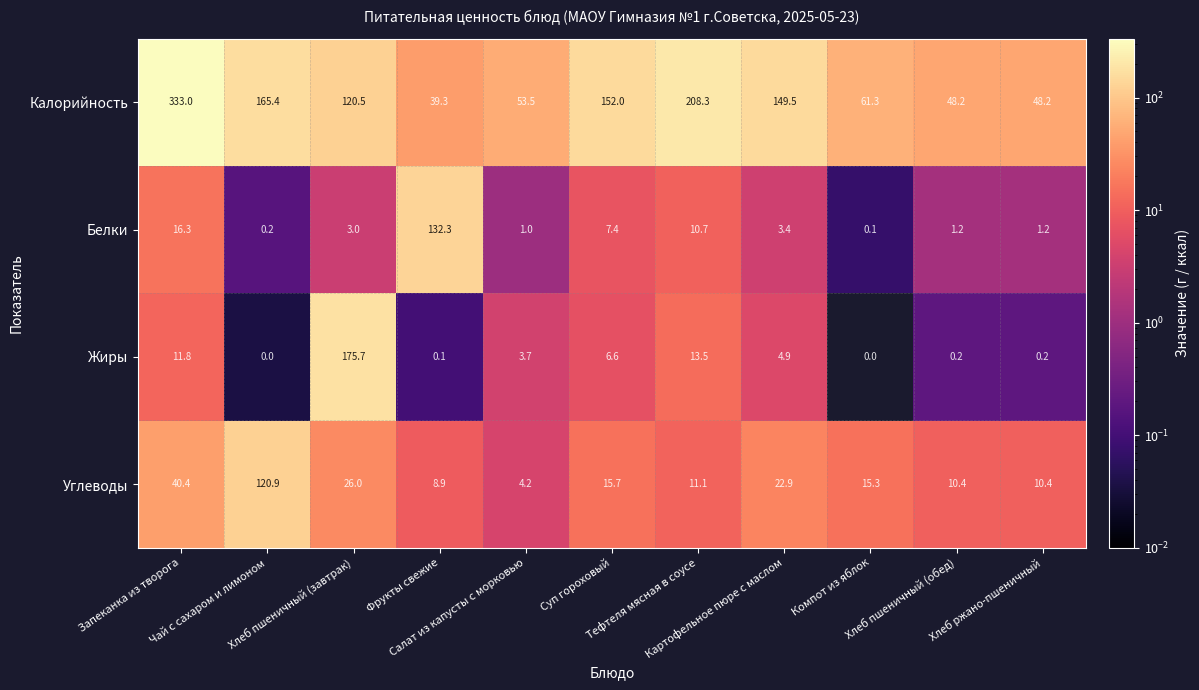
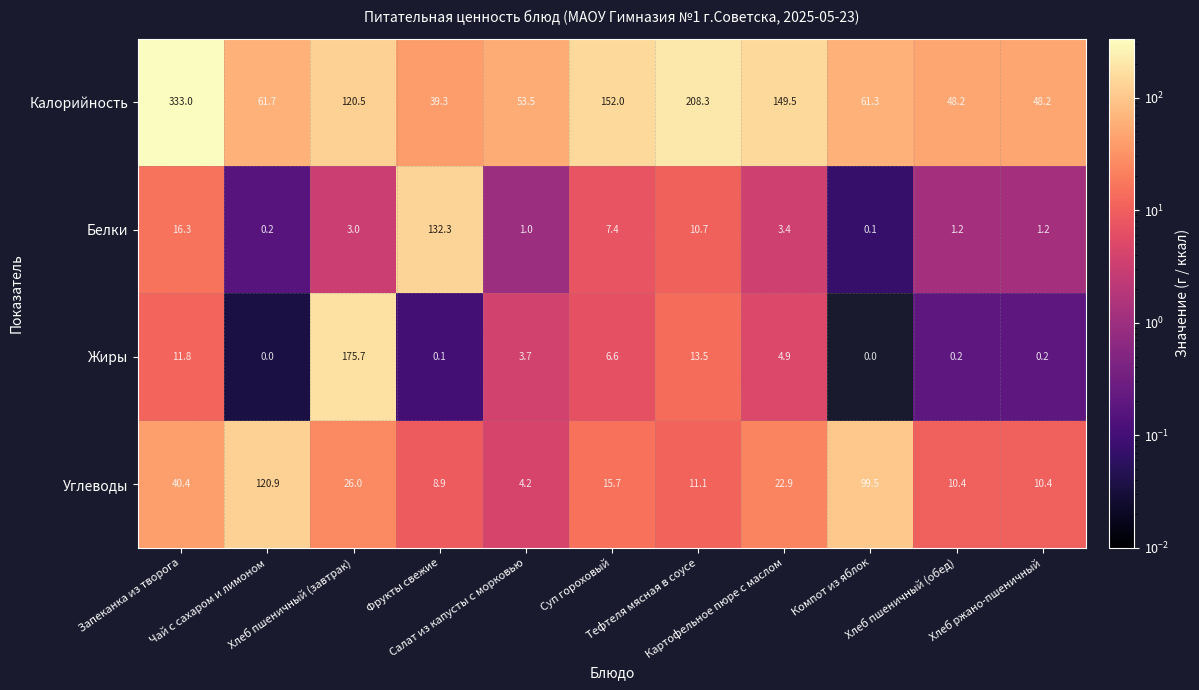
  {
    "Калорийность": {
      "Запеканка из творога": 333.0,
-     "Чай с сахаром и лимоном": 165.4,
+     "Чай с сахаром и лимоном": 61.7,
      "Хлеб пшеничный (завтрак)": 120.5,
      "Фрукты свежие": 39.3,
      "Салат из капусты с морковью": 53.5,
      "Суп гороховый": 152.0,
      "Тефтеля мясная в соусе": 208.3,
      "Картофельное пюре с маслом": 149.5,
      "Компот из яблок": 61.3,
      "Хлеб пшеничный (обед)": 48.2,
      "Хлеб ржано-пшеничный": 48.2
    },
    "Белки": {
      "Запеканка из творога": 16.3,
      "Чай с сахаром и лимоном": 0.2,
      "Хлеб пшеничный (завтрак)": 3.0,
      "Фрукты свежие": 132.3,
      "Салат из капусты с морковью": 1.0,
      "Суп гороховый": 7.4,
      "Тефтеля мясная в соусе": 10.7,
      "Картофельное пюре с маслом": 3.4,
      "Компот из яблок": 0.1,
      "Хлеб пшеничный (обед)": 1.2,
      "Хлеб ржано-пшеничный": 1.2
    },
    "Жиры": {
      "Запеканка из творога": 11.8,
      "Чай с сахаром и лимоном": 0.0,
      "Хлеб пшеничный (завтрак)": 175.7,
      "Фрукты свежие": 0.1,
      "Салат из капусты с морковью": 3.7,
      "Суп гороховый": 6.6,
      "Тефтеля мясная в соусе": 13.5,
      "Картофельное пюре с маслом": 4.9,
      "Компот из яблок": 0.0,
      "Хлеб пшеничный (обед)": 0.2,
      "Хлеб ржано-пшеничный": 0.2
    },
    "Углеводы": {
      "Запеканка из творога": 40.4,
      "Чай с сахаром и лимоном": 120.9,
      "Хлеб пшеничный (завтрак)": 26.0,
      "Фрукты свежие": 8.9,
      "Салат из капусты с морковью": 4.2,
      "Суп гороховый": 15.7,
      "Тефтеля мясная в соусе": 11.1,
      "Картофельное пюре с маслом": 22.9,
-     "Компот из яблок": 15.3,
+     "Компот из яблок": 99.5,
      "Хлеб пшеничный (обед)": 10.4,
      "Хлеб ржано-пшеничный": 10.4
    }
  }
